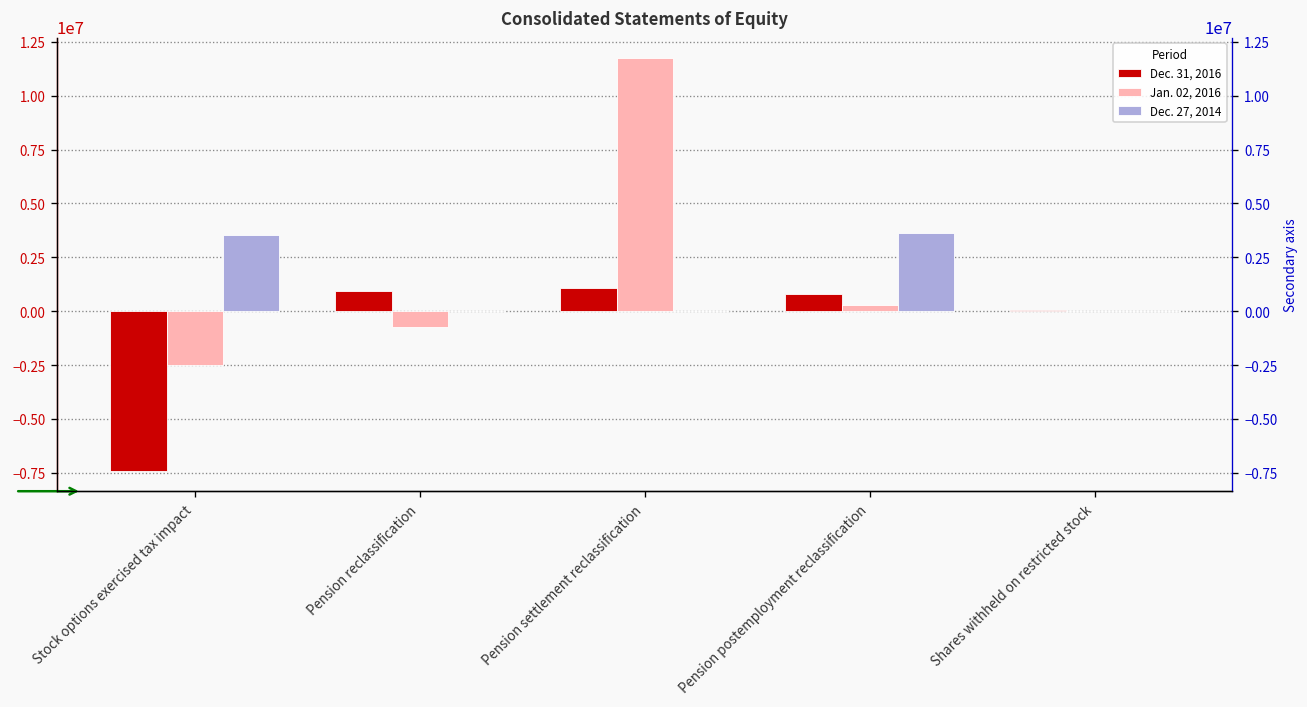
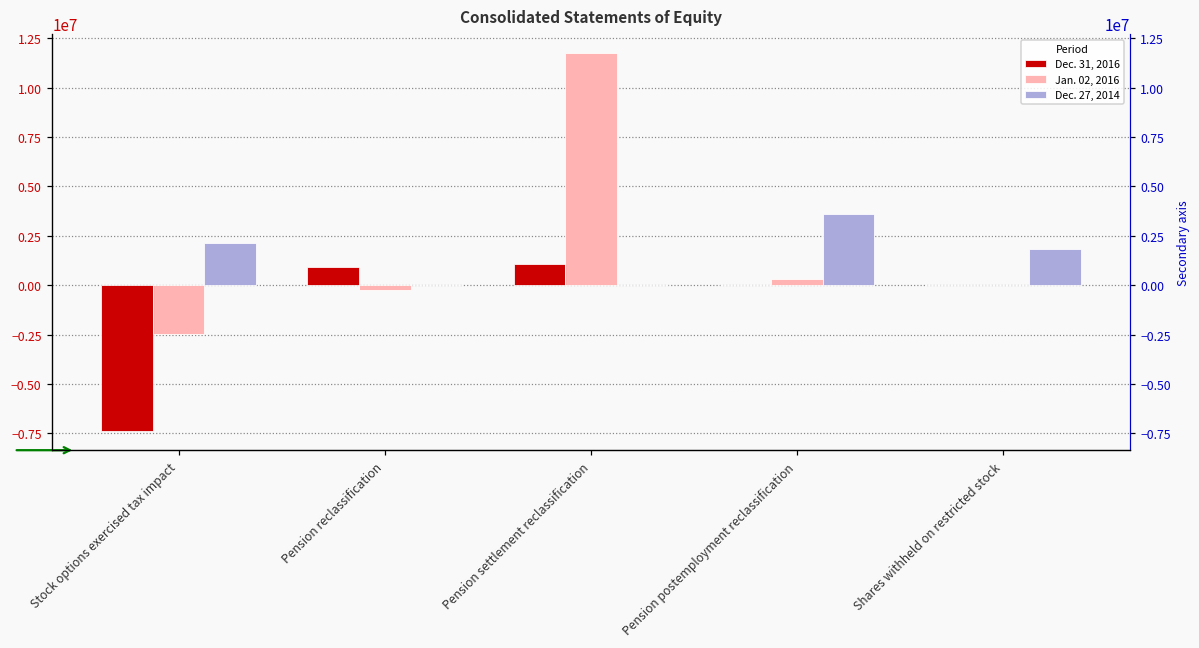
  {
    "Dec. 31, 2016": {
      "Stock options exercised tax impact": -7400000,
      "Pension reclassification": 900000,
      "Pension settlement reclassification": 1100000,
-     "Pension postemployment reclassification": 800000
+     "Pension postemployment reclassification": 0
    },
    "Jan. 02, 2016": {
      "Stock options exercised tax impact": -2500000,
-     "Pension reclassification": -700000,
+     "Pension reclassification": -200000,
      "Pension settlement reclassification": 11700000,
      "Pension postemployment reclassification": 300000
    },
    "Dec. 27, 2014": {
-     "Stock options exercised tax impact": 3500000,
+     "Stock options exercised tax impact": 2100000,
      "Pension reclassification": 0,
      "Pension settlement reclassification": 0,
      "Pension postemployment reclassification": 3600000,
-     "Shares withheld on restricted stock": 0
+     "Shares withheld on restricted stock": 1800000
    }
  }
